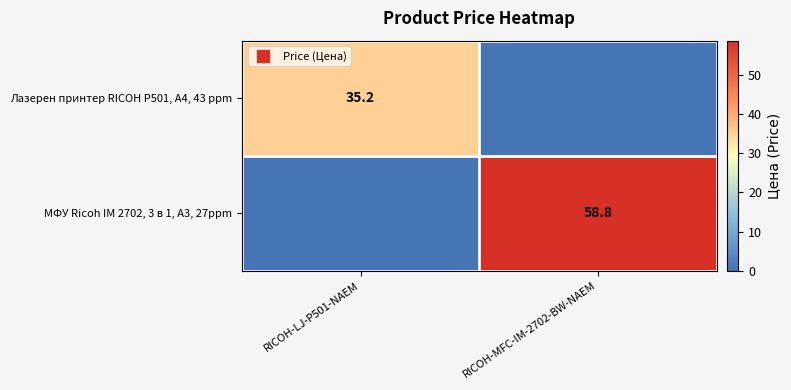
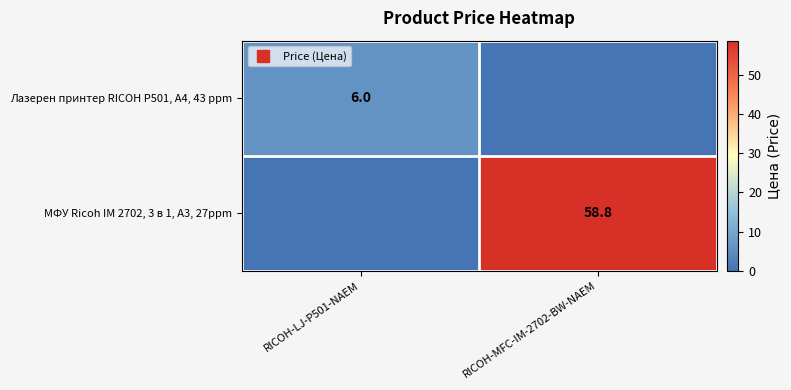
  {
    "Лазерен принтер RICOH P501, A4, 43 ppm": {
-     "RICOH-LJ-P501-NAEM": 35.2
+     "RICOH-LJ-P501-NAEM": 6.0
    },
    "МФУ Ricoh IM 2702, 3 в 1, A3, 27ppm": {
      "RICOH-MFC-IM-2702-BW-NAEM": 58.8
    }
  }
